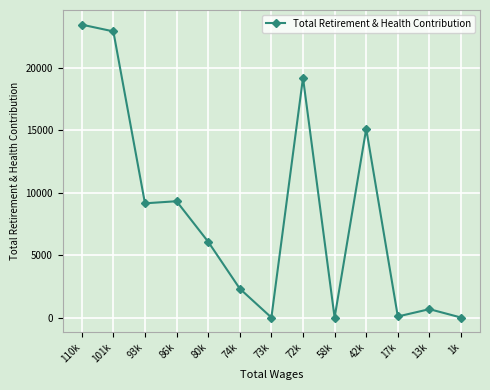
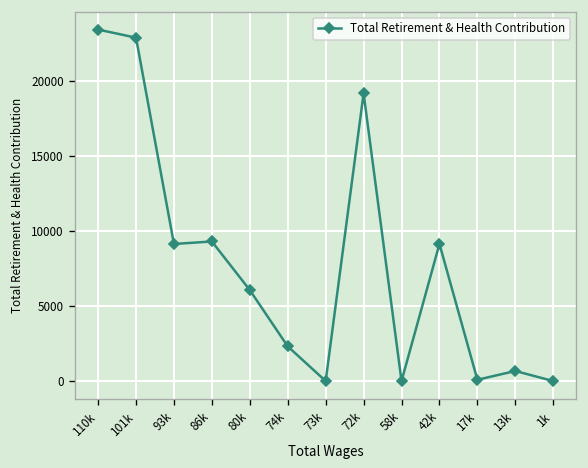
  {
    "110k": 23400,
    "101k": 22900,
    "93k": 9100,
    "86k": 9300,
    "80k": 6100,
    "74k": 2300,
    "73k": 0,
    "72k": 19200,
    "58k": 0,
-   "42k": 15100,
+   "42k": 9100,
    "17k": 100,
    "13k": 700,
    "1k": 0
  }
